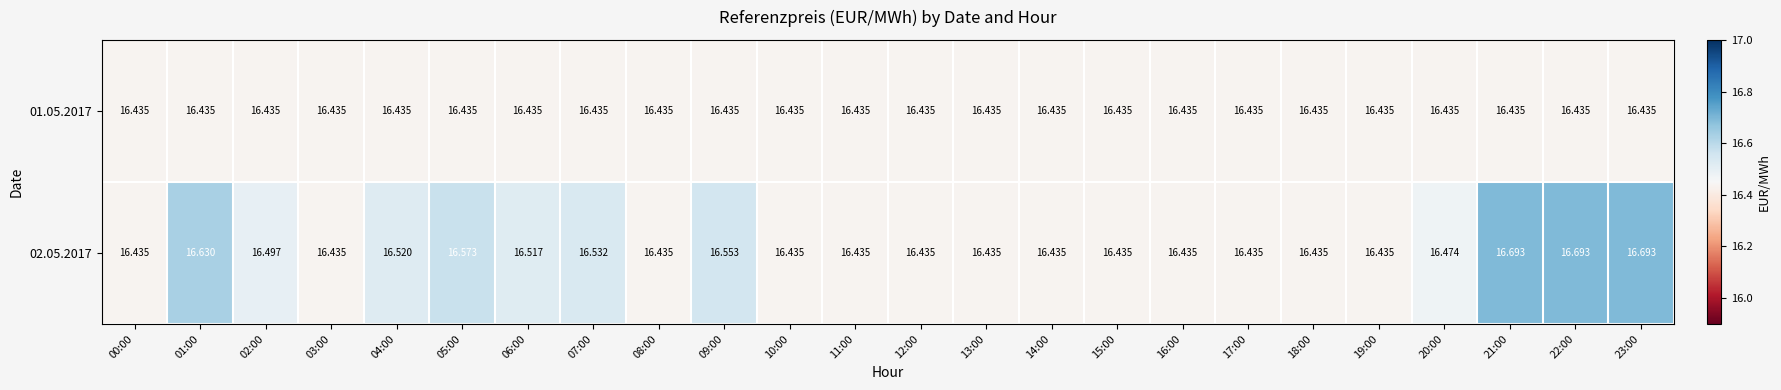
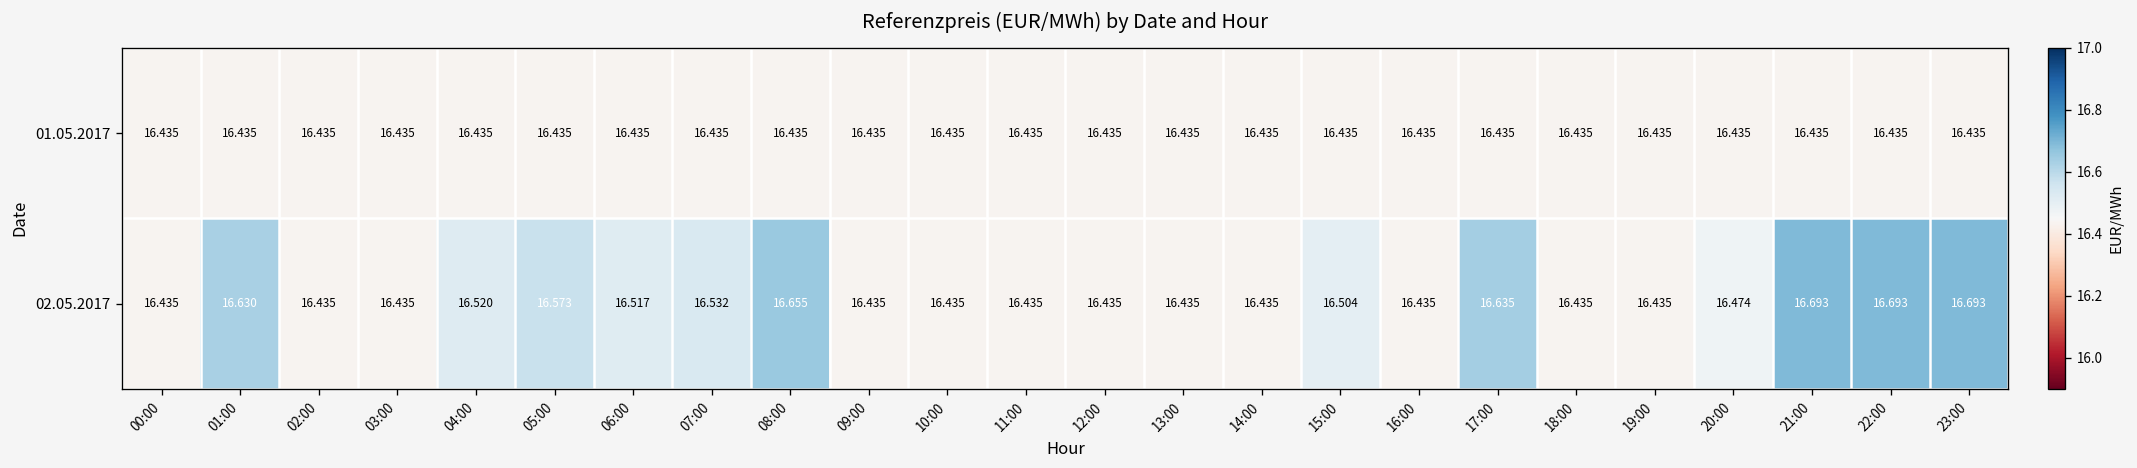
  {
    "01.05.2017": {
      "00:00": 16.435,
      "01:00": 16.435,
      "02:00": 16.435,
      "03:00": 16.435,
      "04:00": 16.435,
      "05:00": 16.435,
      "06:00": 16.435,
      "07:00": 16.435,
      "08:00": 16.435,
      "09:00": 16.435,
      "10:00": 16.435,
      "11:00": 16.435,
      "12:00": 16.435,
      "13:00": 16.435,
      "14:00": 16.435,
      "15:00": 16.435,
      "16:00": 16.435,
      "17:00": 16.435,
      "18:00": 16.435,
      "19:00": 16.435,
      "20:00": 16.435,
      "21:00": 16.435,
      "22:00": 16.435,
      "23:00": 16.435
    },
    "02.05.2017": {
      "00:00": 16.435,
      "01:00": 16.630,
-     "02:00": 16.497,
+     "02:00": 16.435,
      "03:00": 16.435,
      "04:00": 16.520,
      "05:00": 16.573,
      "06:00": 16.517,
      "07:00": 16.532,
-     "08:00": 16.435,
-     "09:00": 16.553,
+     "08:00": 16.655,
+     "09:00": 16.435,
      "10:00": 16.435,
      "11:00": 16.435,
      "12:00": 16.435,
      "13:00": 16.435,
      "14:00": 16.435,
-     "15:00": 16.435,
+     "15:00": 16.504,
      "16:00": 16.435,
-     "17:00": 16.435,
+     "17:00": 16.635,
      "18:00": 16.435,
      "19:00": 16.435,
      "20:00": 16.474,
      "21:00": 16.693,
      "22:00": 16.693,
      "23:00": 16.693
    }
  }
